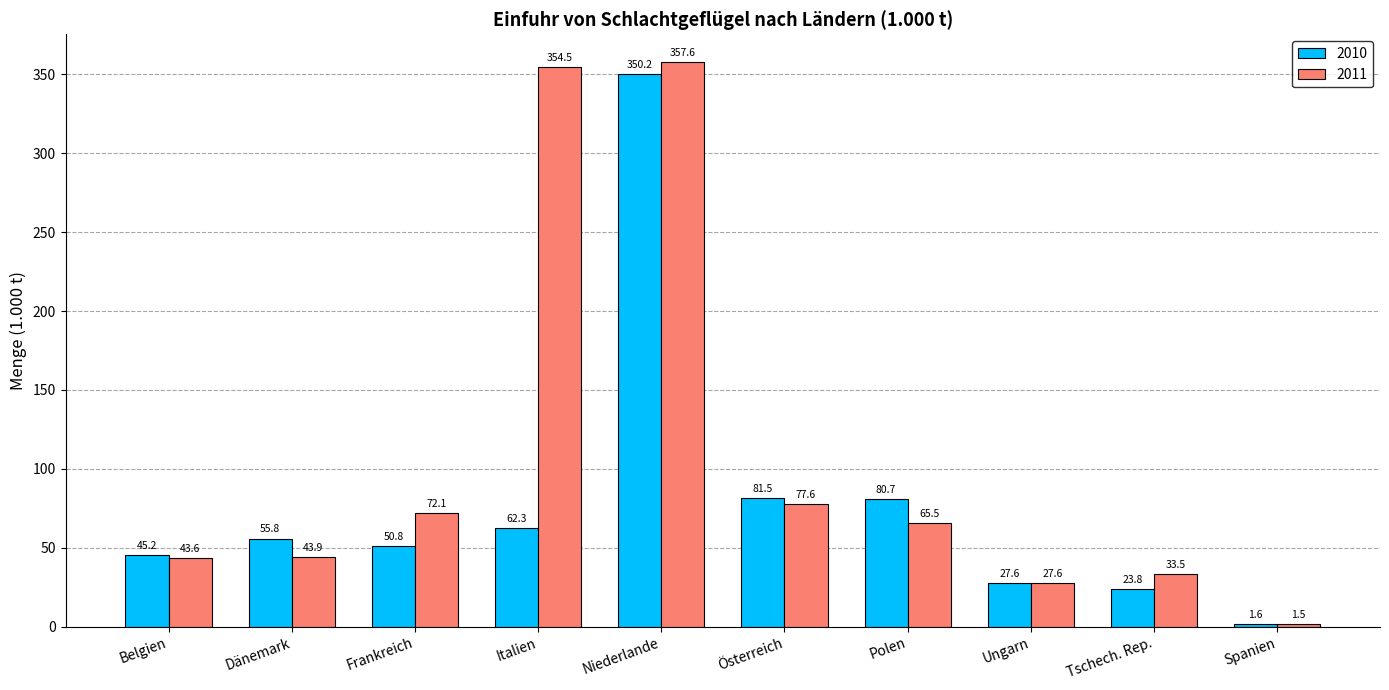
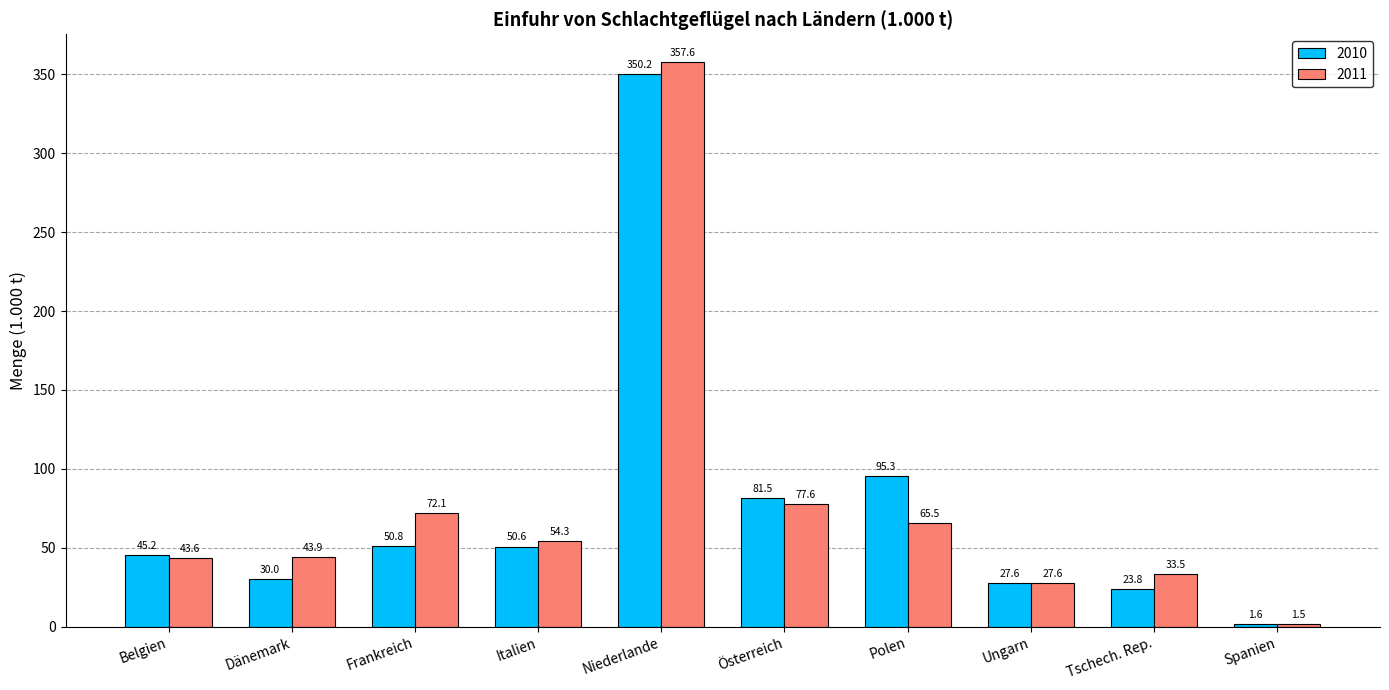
  {
    "2010": {
      "Belgien": 45.2,
-     "Dänemark": 55.8,
+     "Dänemark": 30.0,
      "Frankreich": 50.8,
-     "Italien": 62.3,
+     "Italien": 50.6,
      "Niederlande": 350.2,
      "Österreich": 81.5,
-     "Polen": 80.7,
+     "Polen": 95.3,
      "Ungarn": 27.6,
      "Tschech. Rep.": 23.8,
      "Spanien": 1.6
    },
    "2011": {
      "Belgien": 43.6,
      "Dänemark": 43.9,
      "Frankreich": 72.1,
-     "Italien": 354.5,
+     "Italien": 54.3,
      "Niederlande": 357.6,
      "Österreich": 77.6,
      "Polen": 65.5,
      "Ungarn": 27.6,
      "Tschech. Rep.": 33.5,
      "Spanien": 1.5
    }
  }
